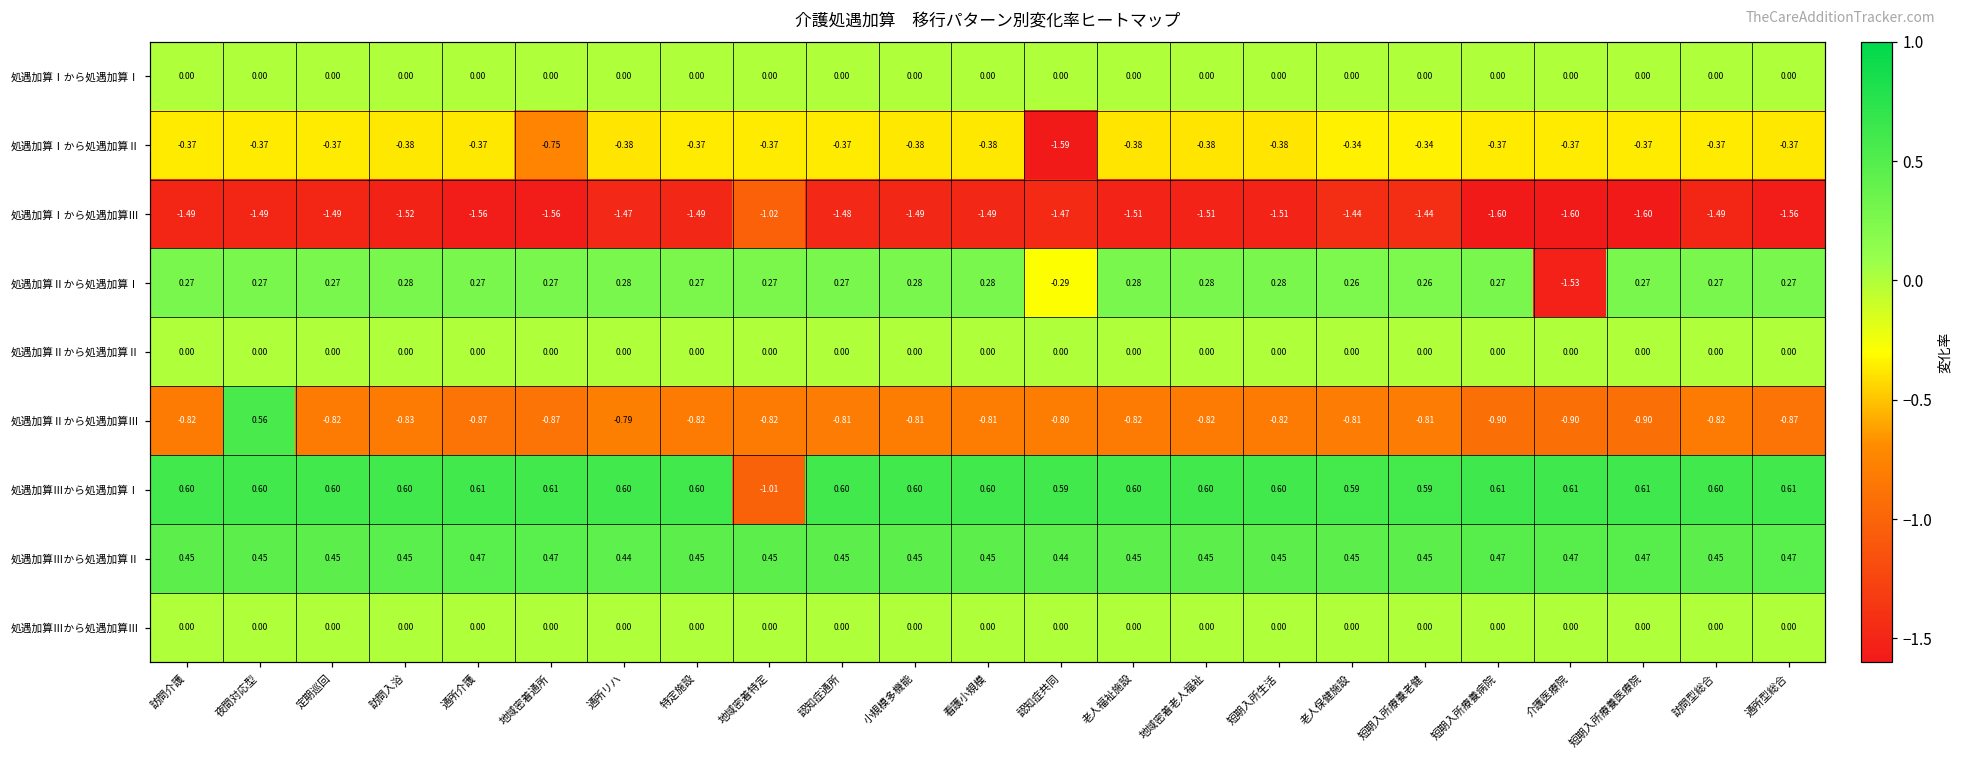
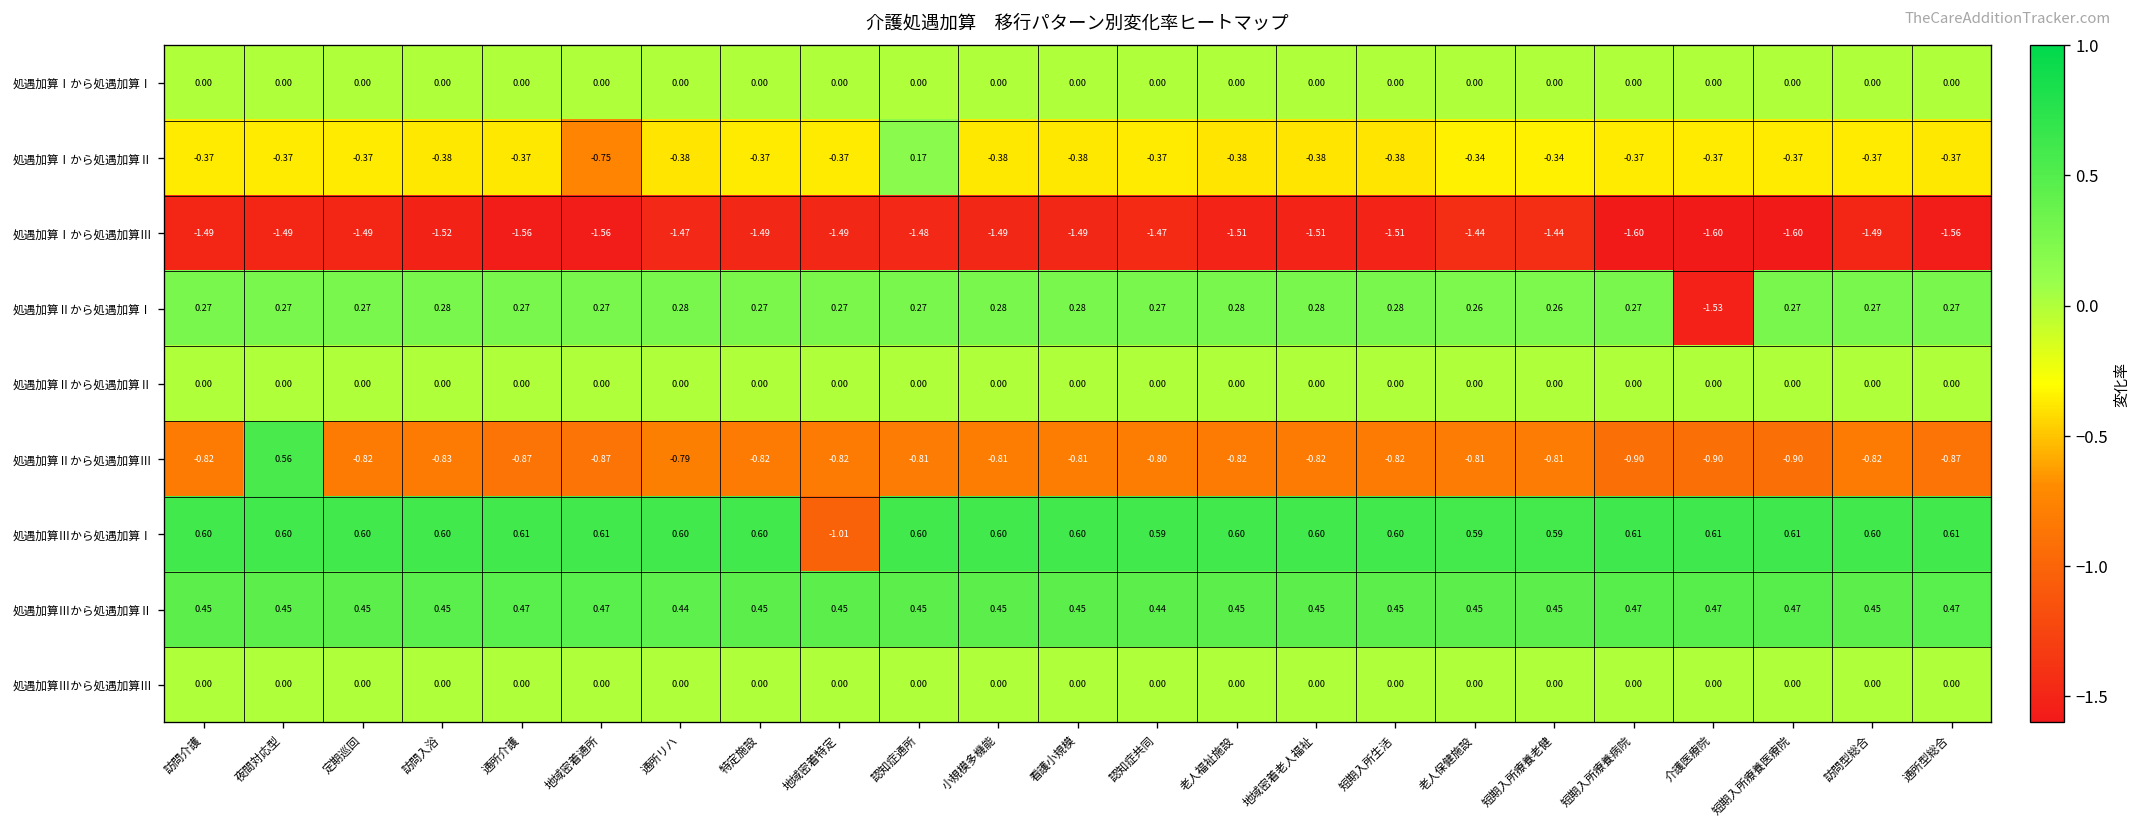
  {
    "処遇加算Ⅰから処遇加算Ⅱ": {
      "訪問介護": -0.37,
      "夜間対応型": -0.37,
      "定期巡回": -0.37,
      "訪問入浴": -0.38,
      "通所介護": -0.37,
      "地域密着通所": -0.75,
      "通所リハ": -0.38,
      "特定施設": -0.37,
      "地域密着特定": -0.37,
-     "認知症通所": -0.37,
+     "認知症通所": 0.17,
      "小規模多機能": -0.38,
      "看護小規模": -0.38,
-     "認知症共同": -1.59,
+     "認知症共同": -0.37,
      "老人福祉施設": -0.38,
      "地域密着老人福祉": -0.38,
      "短期入所生活": -0.38,
      "老人保健施設": -0.34,
      "短期入所療養老健": -0.34,
      "短期入所療養病院": -0.37,
      "介護医療院": -0.37,
      "短期入所療養医療院": -0.37,
      "訪問型総合": -0.37,
      "通所型総合": -0.37
    },
    "処遇加算Ⅰから処遇加算Ⅲ": {
      "訪問介護": -1.49,
      "夜間対応型": -1.49,
      "定期巡回": -1.49,
      "訪問入浴": -1.52,
      "通所介護": -1.56,
      "地域密着通所": -1.56,
      "通所リハ": -1.47,
      "特定施設": -1.49,
-     "地域密着特定": -1.02,
+     "地域密着特定": -1.49,
      "認知症通所": -1.48,
      "小規模多機能": -1.49,
      "看護小規模": -1.49,
      "認知症共同": -1.47,
      "老人福祉施設": -1.51,
      "地域密着老人福祉": -1.51,
      "短期入所生活": -1.51,
      "老人保健施設": -1.44,
      "短期入所療養老健": -1.44,
      "短期入所療養病院": -1.60,
      "介護医療院": -1.60,
      "短期入所療養医療院": -1.60,
      "訪問型総合": -1.49,
      "通所型総合": -1.56
    },
    "処遇加算Ⅱから処遇加算Ⅰ": {
      "訪問介護": 0.27,
      "夜間対応型": 0.27,
      "定期巡回": 0.27,
      "訪問入浴": 0.28,
      "通所介護": 0.27,
      "地域密着通所": 0.27,
      "通所リハ": 0.28,
      "特定施設": 0.27,
      "地域密着特定": 0.27,
      "認知症通所": 0.27,
      "小規模多機能": 0.28,
      "看護小規模": 0.28,
-     "認知症共同": -0.29,
+     "認知症共同": 0.27,
      "老人福祉施設": 0.28,
      "地域密着老人福祉": 0.28,
      "短期入所生活": 0.28,
      "老人保健施設": 0.26,
      "短期入所療養老健": 0.26,
      "短期入所療養病院": 0.27,
      "介護医療院": -1.53,
      "短期入所療養医療院": 0.27,
      "訪問型総合": 0.27,
      "通所型総合": 0.27
    }
  }
